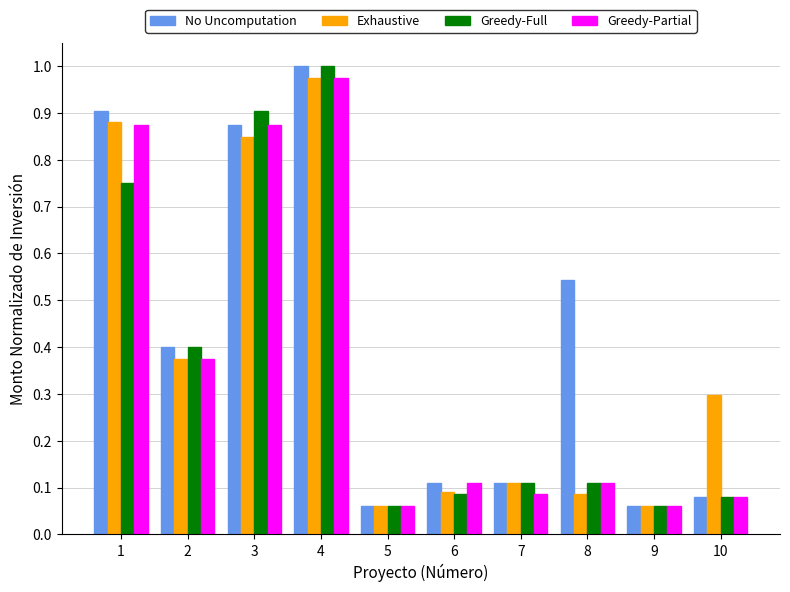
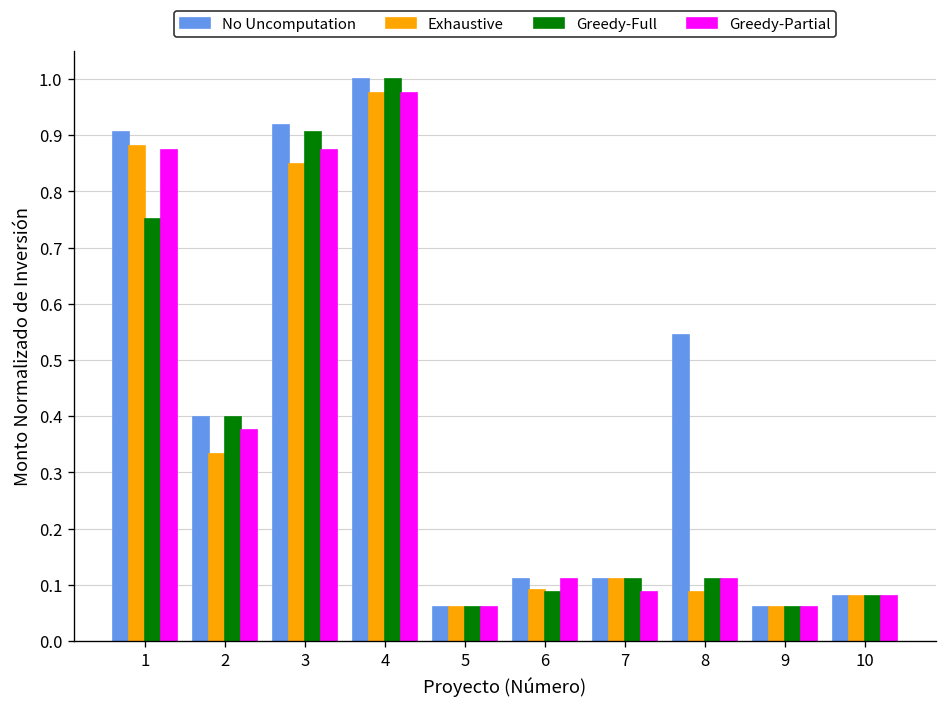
  {
    "No Uncomputation": {
      "1": 0.90,
      "2": 0.40,
-     "3": 0.87,
+     "3": 0.92,
      "4": 1.00,
      "5": 0.06,
      "6": 0.11,
      "7": 0.11,
      "8": 0.54,
      "9": 0.06,
      "10": 0.08
    },
    "Exhaustive": {
      "1": 0.88,
-     "2": 0.37,
+     "2": 0.33,
      "3": 0.85,
      "4": 0.98,
      "5": 0.06,
      "6": 0.09,
      "7": 0.11,
      "8": 0.09,
      "9": 0.06,
-     "10": 0.30
+     "10": 0.08
    },
    "Greedy-Full": {
      "1": 0.75,
      "2": 0.40,
      "3": 0.90,
      "4": 1.00,
      "5": 0.06,
      "6": 0.09,
      "7": 0.11,
      "8": 0.11,
      "9": 0.06,
      "10": 0.08
    },
    "Greedy-Partial": {
      "1": 0.87,
      "2": 0.37,
      "3": 0.87,
      "4": 0.98,
      "5": 0.06,
      "6": 0.11,
      "7": 0.09,
      "8": 0.11,
      "9": 0.06,
      "10": 0.08
    }
  }
